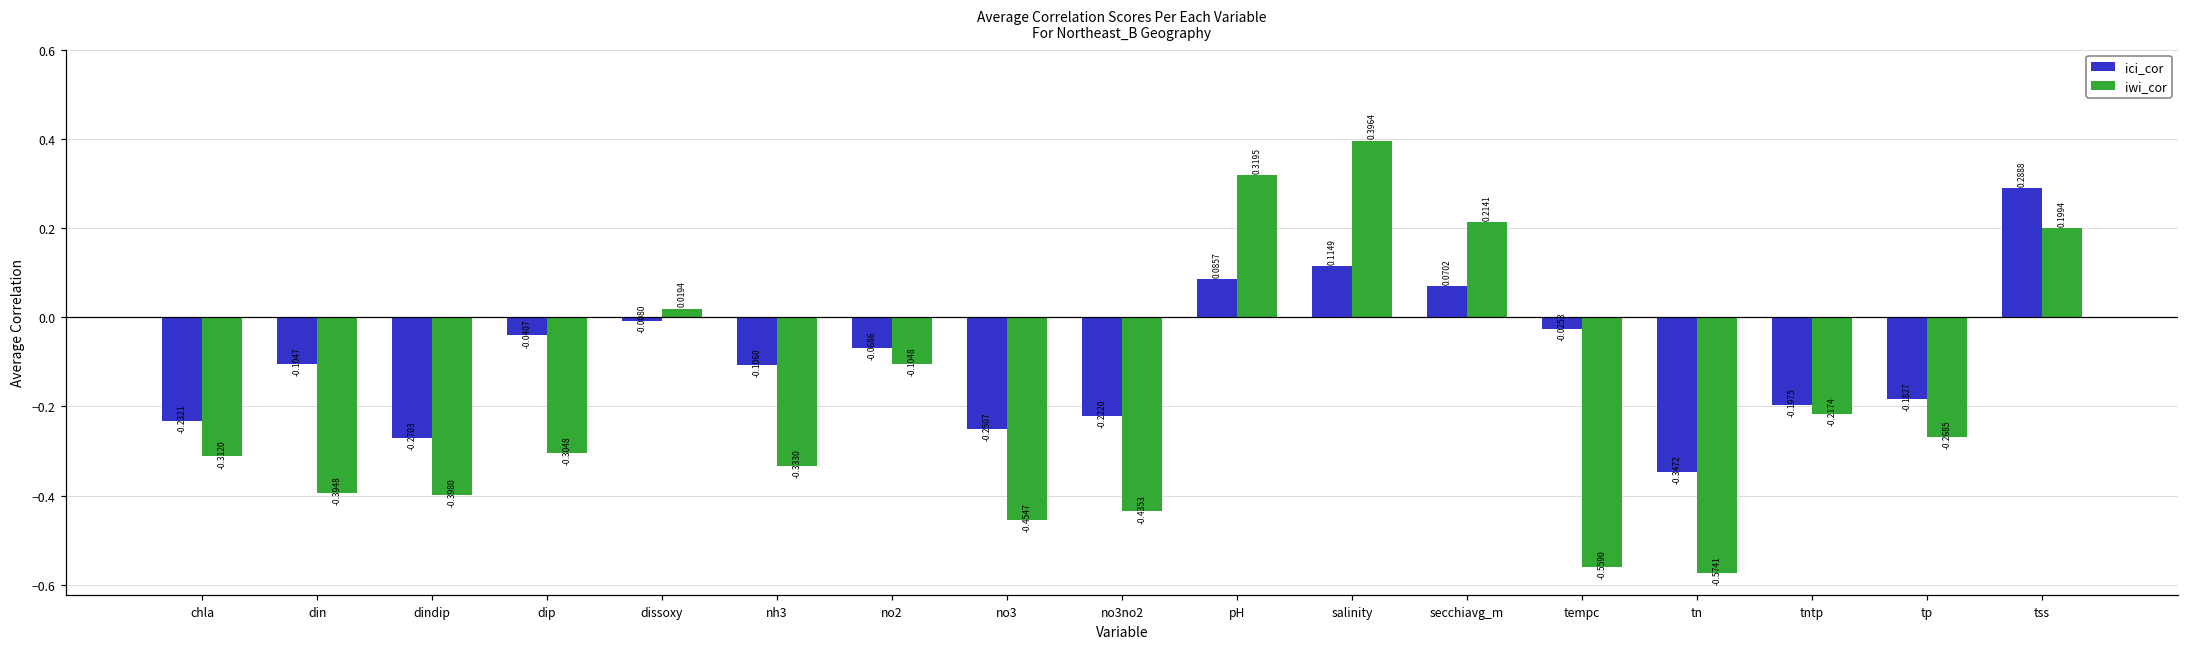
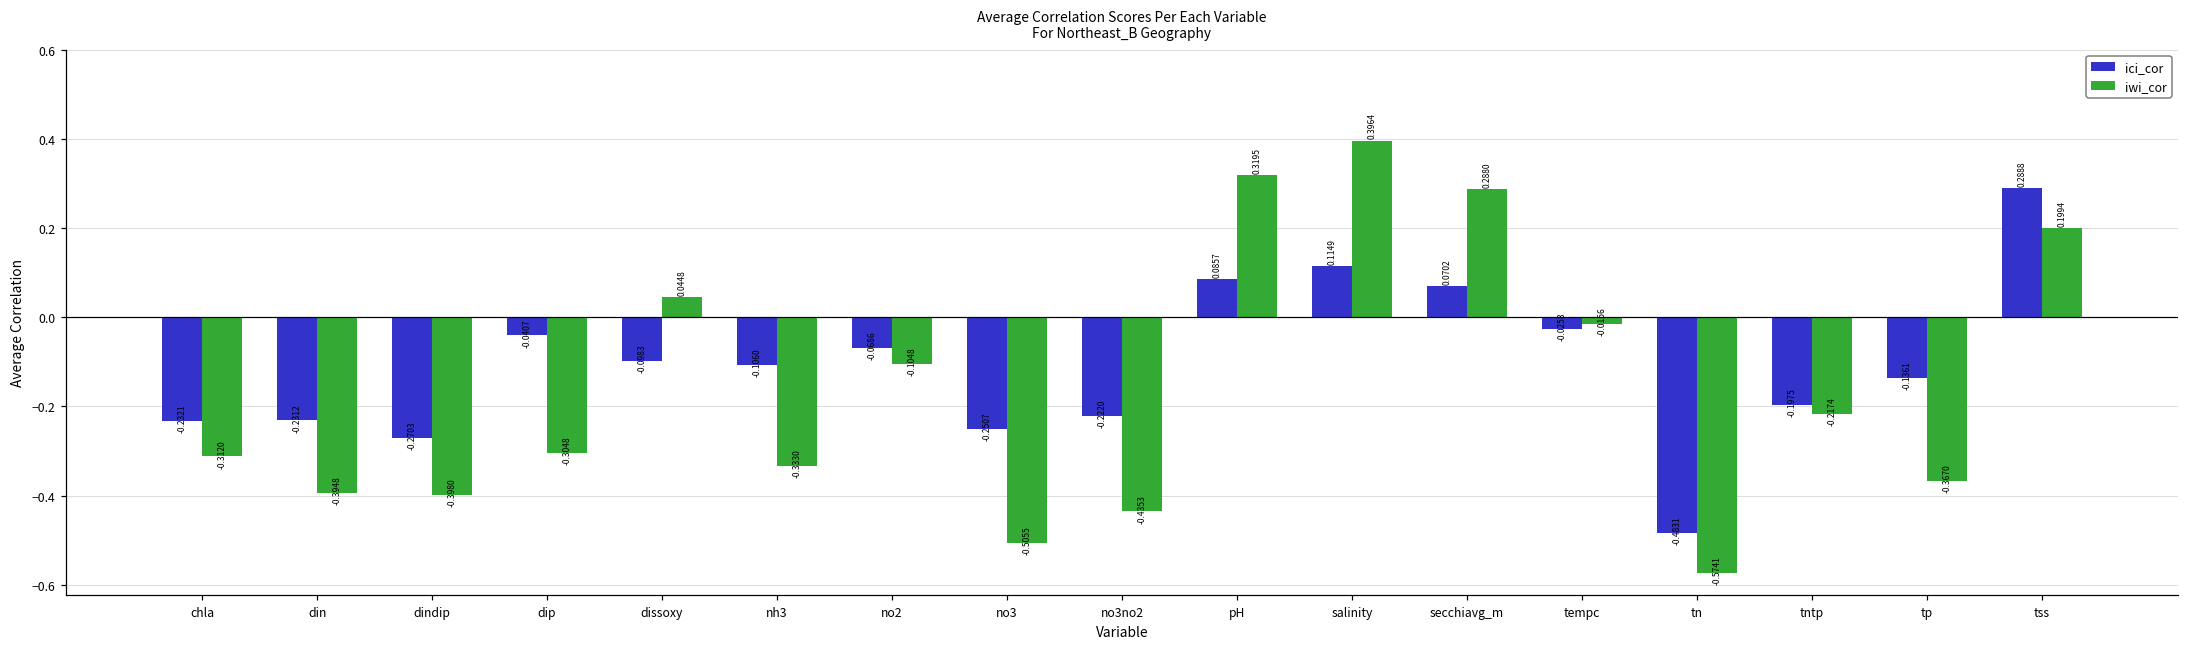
  {
    "ici_cor": {
      "chla": -0.2321,
-     "din": -0.1047,
+     "din": -0.2312,
      "dindip": -0.2703,
      "dip": -0.0407,
-     "dissoxy": -0.0080,
+     "dissoxy": -0.0983,
      "nh3": -0.1060,
      "no2": -0.0686,
      "no3": -0.2507,
      "no3no2": -0.2220,
      "pH": 0.0857,
      "salinity": 0.1149,
      "secchiavg_m": 0.0702,
      "tempc": -0.0253,
-     "tn": -0.3472,
+     "tn": -0.4831,
      "tntp": -0.1975,
-     "tp": -0.1827,
+     "tp": -0.1361,
      "tss": 0.2888
    },
    "iwi_cor": {
      "chla": -0.3120,
      "din": -0.3948,
      "dindip": -0.3980,
      "dip": -0.3048,
-     "dissoxy": 0.0194,
+     "dissoxy": 0.0448,
      "nh3": -0.3330,
      "no2": -0.1048,
-     "no3": -0.4547,
+     "no3": -0.5055,
      "no3no2": -0.4353,
      "pH": 0.3195,
      "salinity": 0.3964,
-     "secchiavg_m": 0.2141,
-     "tempc": -0.5590,
+     "secchiavg_m": 0.2880,
+     "tempc": -0.0156,
      "tn": -0.5741,
      "tntp": -0.2174,
-     "tp": -0.2685,
+     "tp": -0.3670,
      "tss": 0.1994
    }
  }
